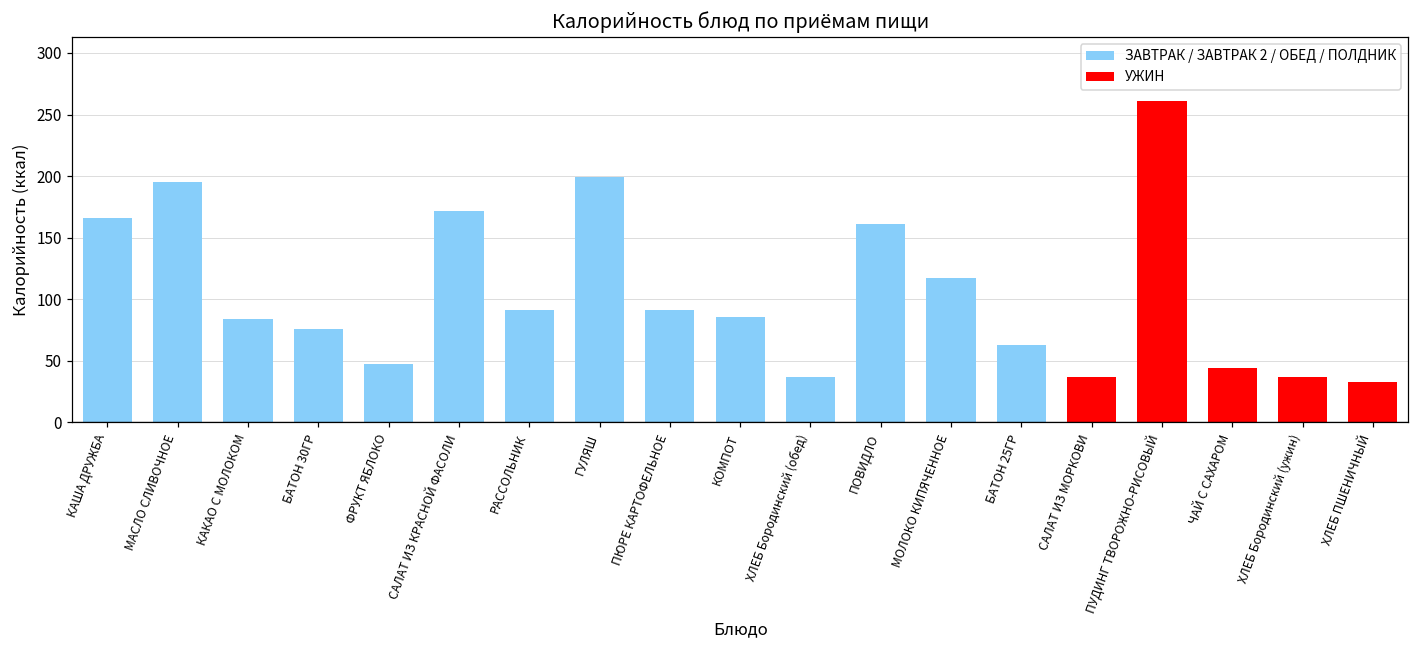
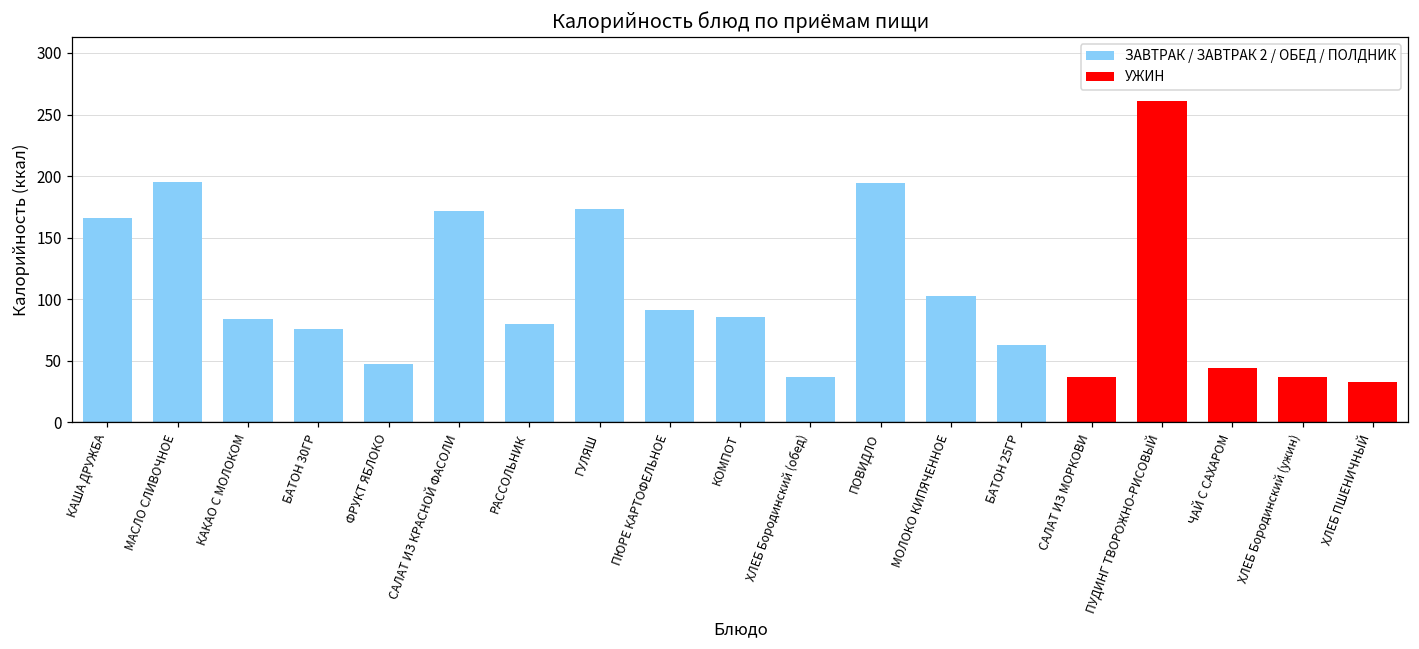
  {
    "КАША ДРУЖБА": 166,
    "МАСЛО СЛИВОЧНОЕ": 195,
    "КАКАО С МОЛОКОМ": 84,
    "БАТОН 30ГР": 76,
    "ФРУКТ ЯБЛОКО": 47,
    "САЛАТ ИЗ КРАСНОЙ ФАСОЛИ": 172,
-   "РАССОЛЬНИК": 91,
-   "ГУЛЯШ": 199,
+   "РАССОЛЬНИК": 80,
+   "ГУЛЯШ": 173,
    "ПЮРЕ КАРТОФЕЛЬНОЕ": 92,
    "КОМПОТ": 85,
    "ХЛЕБ Бородинский (обед)": 37,
-   "ПОВИДЛО": 161,
-   "МОЛОКО КИПЯЧЕННОЕ": 118,
+   "ПОВИДЛО": 195,
+   "МОЛОКО КИПЯЧЕННОЕ": 103,
    "БАТОН 25ГР": 63,
    "САЛАТ ИЗ МОРКОВИ": 37,
    "ПУДИНГ ТВОРОЖНО-РИСОВЫЙ": 261,
    "ЧАЙ С САХАРОМ": 44,
    "ХЛЕБ Бородинский (ужин)": 37,
    "ХЛЕБ ПШЕНИЧНЫЙ": 33
  }
